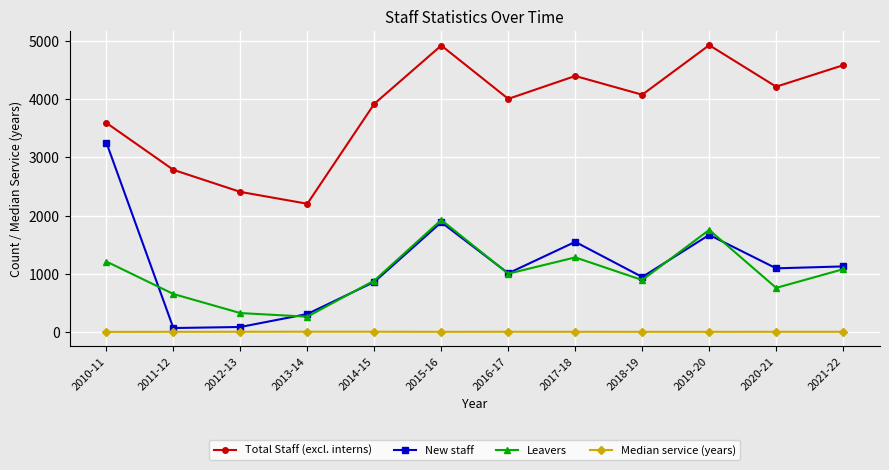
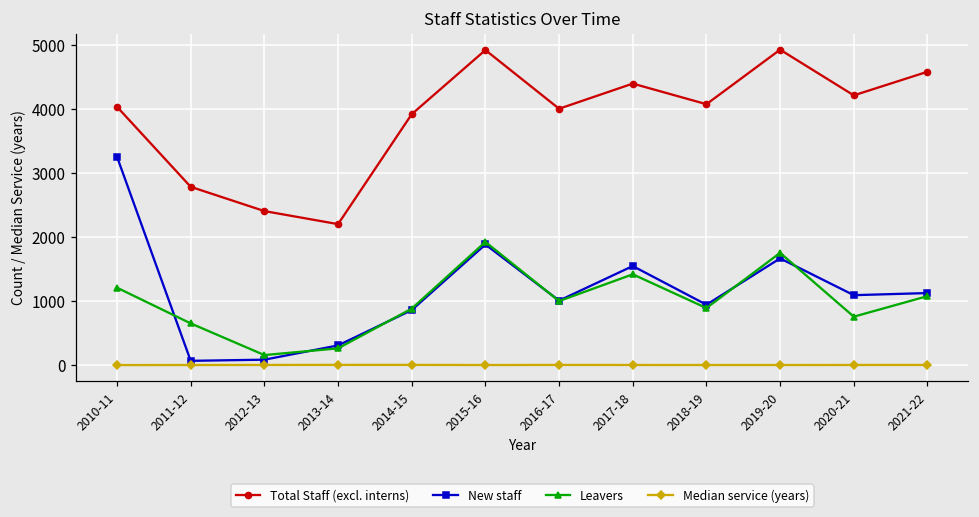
  {
    "Total Staff (excl. interns)": {
-     "2010-11": 3600,
+     "2010-11": 4000,
      "2011-12": 2800,
      "2012-13": 2400,
      "2013-14": 2200,
      "2014-15": 3900,
      "2015-16": 4900,
      "2016-17": 4000,
      "2017-18": 4400,
      "2018-19": 4100,
      "2019-20": 4900,
      "2020-21": 4200,
      "2021-22": 4600
    },
    "New staff": {
      "2010-11": 3300,
      "2011-12": 100,
      "2012-13": 100,
      "2013-14": 300,
      "2017-18": 1500,
      "2018-19": 900,
      "2019-20": 1700,
      "2020-21": 1100,
      "2021-22": 1100
    },
    "Leavers": {
      "2010-11": 1200,
      "2011-12": 700,
-     "2012-13": 300,
+     "2012-13": 200,
      "2013-14": 300,
-     "2017-18": 1300,
+     "2017-18": 1400,
      "2018-19": 900,
      "2019-20": 1800,
      "2020-21": 800,
      "2021-22": 1100
    },
    "Median service (years)": {
      "2010-11": 0,
      "2011-12": 0,
      "2012-13": 0,
      "2013-14": 0,
      "2014-15": 0,
      "2015-16": 0,
      "2016-17": 0,
      "2017-18": 0,
      "2018-19": 0,
      "2019-20": 0,
      "2020-21": 0,
      "2021-22": 0
    }
  }
